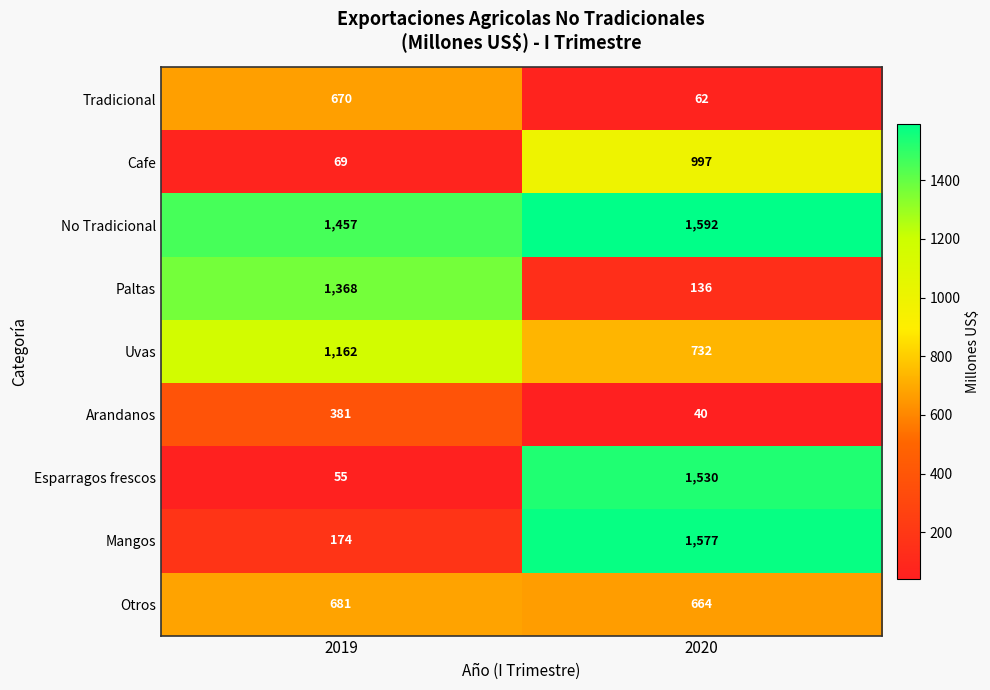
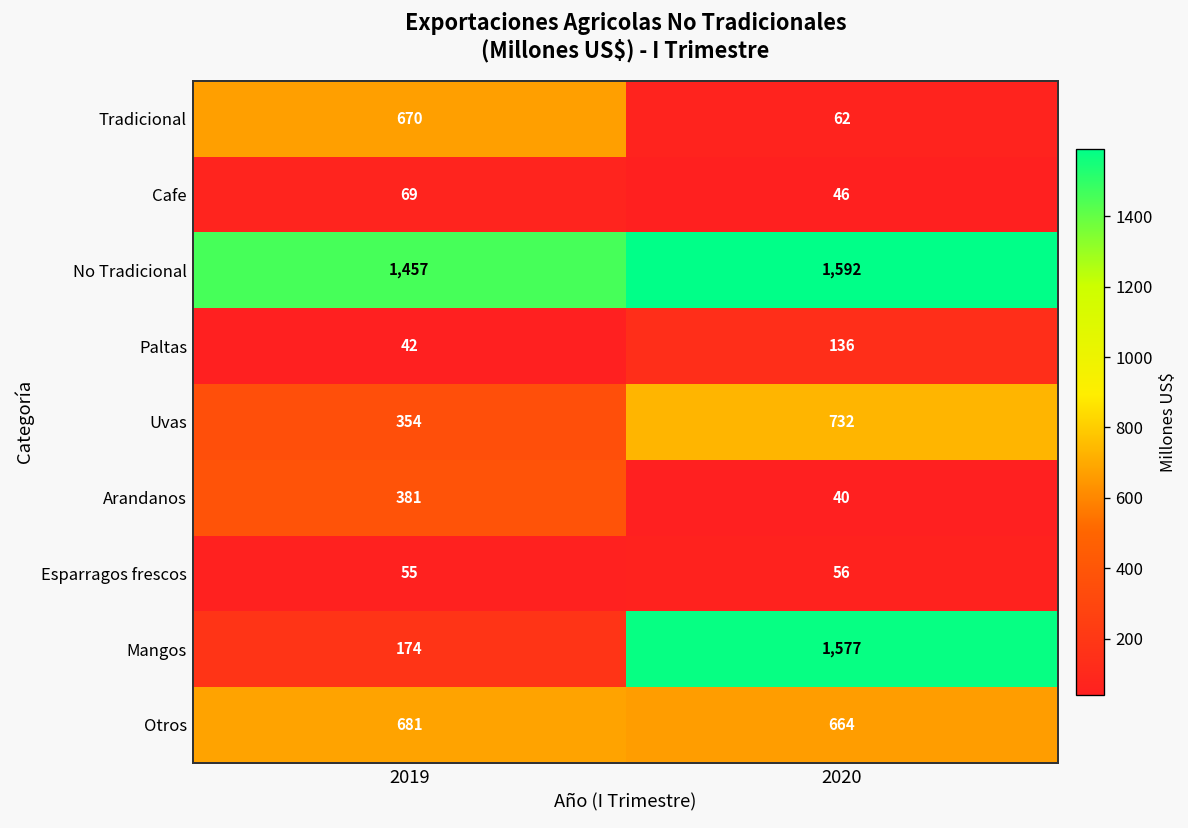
  {
    "Tradicional": {
      "2019": "670",
      "2020": "62"
    },
    "Cafe": {
      "2019": "69",
-     "2020": "997"
+     "2020": "46"
    },
    "No Tradicional": {
      "2019": "1,457",
      "2020": "1,592"
    },
    "Paltas": {
-     "2019": "1,368",
+     "2019": "42",
      "2020": "136"
    },
    "Uvas": {
-     "2019": "1,162",
+     "2019": "354",
      "2020": "732"
    },
    "Arandanos": {
      "2019": "381",
      "2020": "40"
    },
    "Esparragos frescos": {
      "2019": "55",
-     "2020": "1,530"
+     "2020": "56"
    },
    "Mangos": {
      "2019": "174",
      "2020": "1,577"
    },
    "Otros": {
      "2019": "681",
      "2020": "664"
    }
  }
